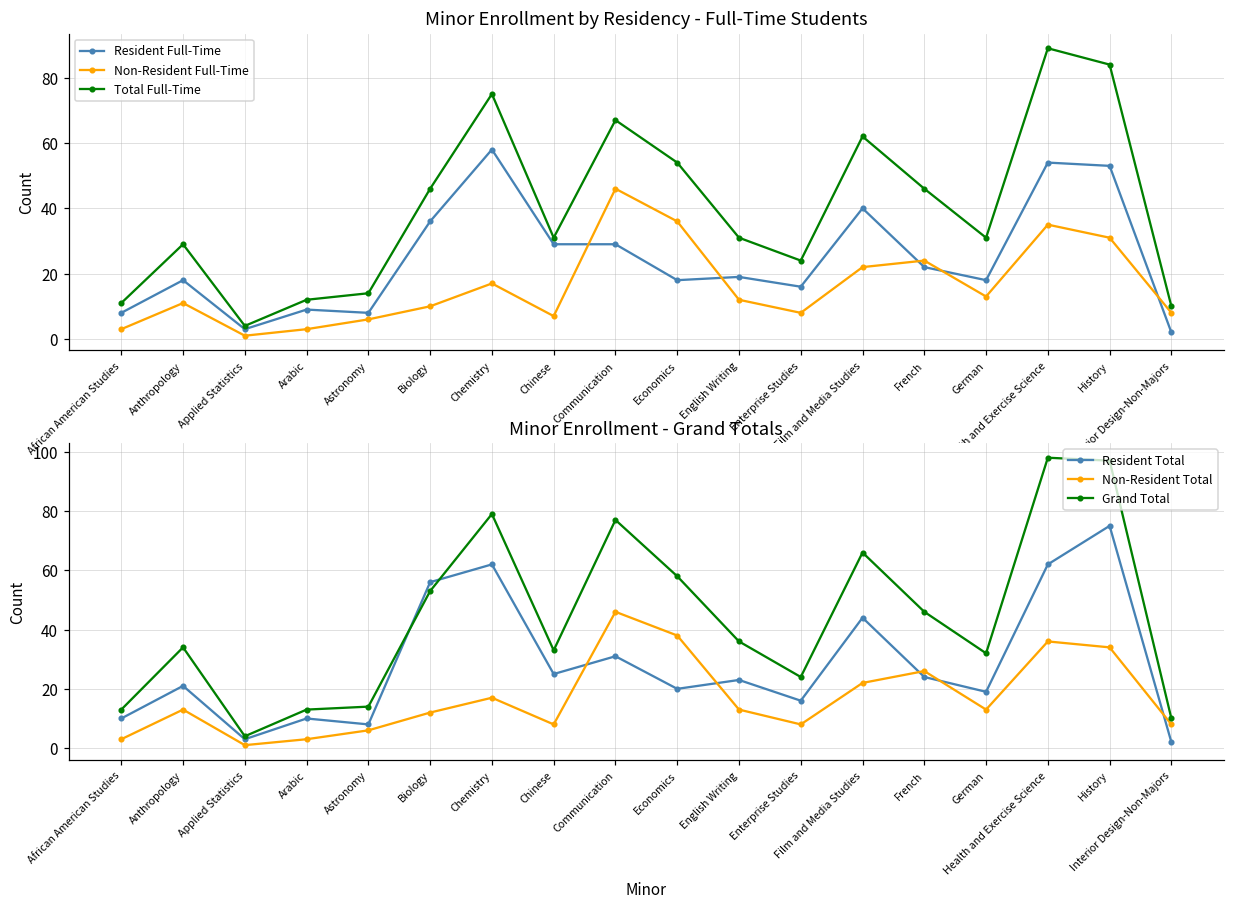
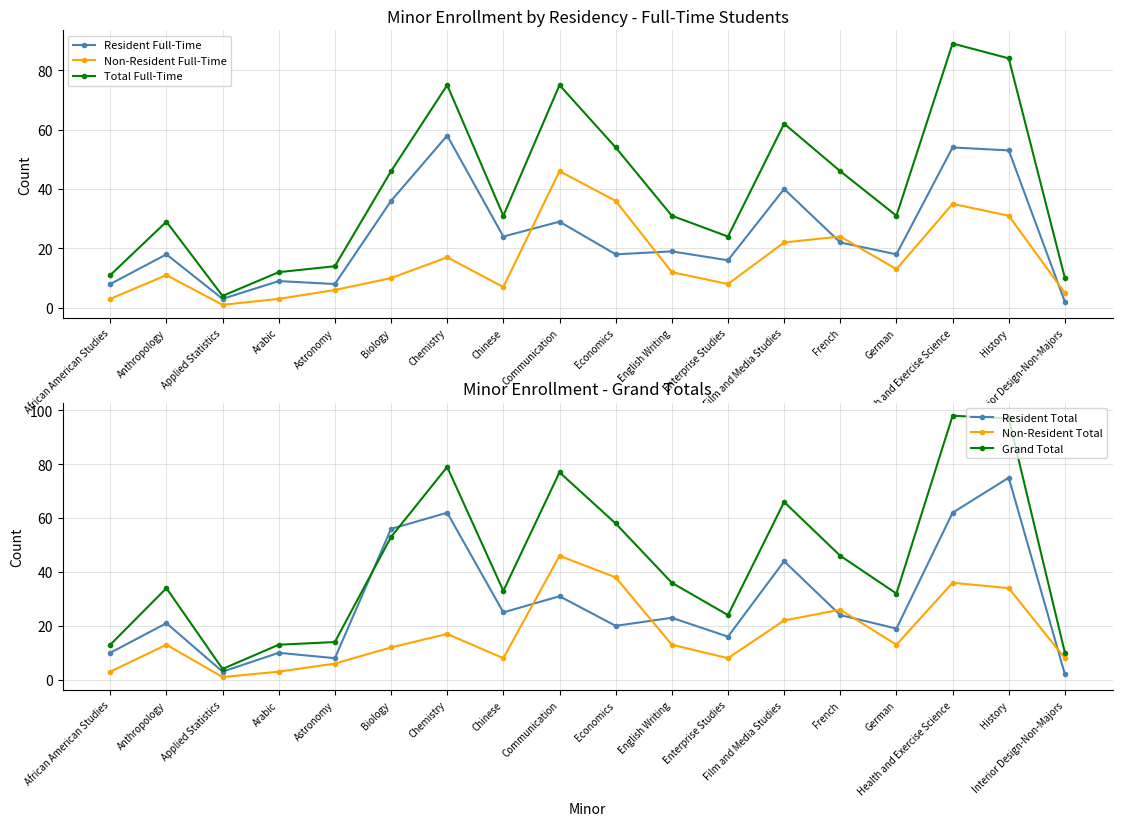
  {
    "Minor Enrollment by Residency - Full-Time Students": {
      "Resident Full-Time": {
        "African American Studies": 8,
        "Anthropology": 18,
        "Applied Statistics": 3,
        "Arabic": 9,
        "Astronomy": 8,
        "Biology": 36,
        "Chemistry": 58,
-       "Chinese": 29,
+       "Chinese": 24,
        "Communication": 29,
        "Economics": 18,
        "English Writing": 19,
        "Enterprise Studies": 16,
        "Film and Media Studies": 40,
        "French": 22,
        "German": 18,
        "Health and Exercise Science": 54,
        "History": 53,
        "Interior Design-Non-Majors": 2
      },
      "Non-Resident Full-Time": {
        "African American Studies": 3,
        "Anthropology": 11,
        "Applied Statistics": 1,
        "Arabic": 3,
        "Astronomy": 6,
        "Biology": 10,
        "Chemistry": 17,
        "Chinese": 7,
        "Communication": 46,
        "Economics": 36,
        "English Writing": 12,
        "Enterprise Studies": 8,
        "Film and Media Studies": 22,
        "French": 24,
        "German": 13,
        "Health and Exercise Science": 35,
        "History": 31,
-       "Interior Design-Non-Majors": 8
+       "Interior Design-Non-Majors": 5
      },
      "Total Full-Time": {
        "African American Studies": 11,
        "Anthropology": 29,
        "Applied Statistics": 4,
        "Arabic": 12,
        "Astronomy": 14,
        "Biology": 46,
        "Chemistry": 75,
        "Chinese": 31,
-       "Communication": 67,
+       "Communication": 75,
        "Economics": 54,
        "English Writing": 31,
        "Enterprise Studies": 24,
        "Film and Media Studies": 62,
        "French": 46,
        "German": 31,
        "Health and Exercise Science": 89,
        "History": 84,
        "Interior Design-Non-Majors": 10
      }
    },
    "Minor Enrollment - Grand Totals": {
      "Resident Total": {
        "African American Studies": 10,
        "Anthropology": 21,
        "Applied Statistics": 3,
        "Arabic": 10,
        "Astronomy": 8,
        "Biology": 56,
        "Chemistry": 62,
        "Chinese": 25,
        "Communication": 31,
        "Economics": 20,
        "English Writing": 23,
        "Enterprise Studies": 16,
        "Film and Media Studies": 44,
        "French": 24,
        "German": 19,
        "Health and Exercise Science": 62,
        "History": 75,
        "Interior Design-Non-Majors": 2
      },
      "Non-Resident Total": {
        "African American Studies": 3,
        "Anthropology": 13,
        "Applied Statistics": 1,
        "Arabic": 3,
        "Astronomy": 6,
        "Biology": 12,
        "Chemistry": 17,
        "Chinese": 8,
        "Communication": 46,
        "Economics": 38,
        "English Writing": 13,
        "Enterprise Studies": 8,
        "Film and Media Studies": 22,
        "French": 26,
        "German": 13,
        "Health and Exercise Science": 36,
        "History": 34,
        "Interior Design-Non-Majors": 8
      },
      "Grand Total": {
        "African American Studies": 13,
        "Anthropology": 34,
        "Applied Statistics": 4,
        "Arabic": 13,
        "Astronomy": 14,
        "Biology": 53,
        "Chemistry": 79,
        "Chinese": 33,
        "Communication": 77,
        "Economics": 58,
        "English Writing": 36,
        "Enterprise Studies": 24,
        "Film and Media Studies": 66,
        "French": 46,
        "German": 32,
        "Health and Exercise Science": 98,
        "Interior Design-Non-Majors": 10
      }
    }
  }
